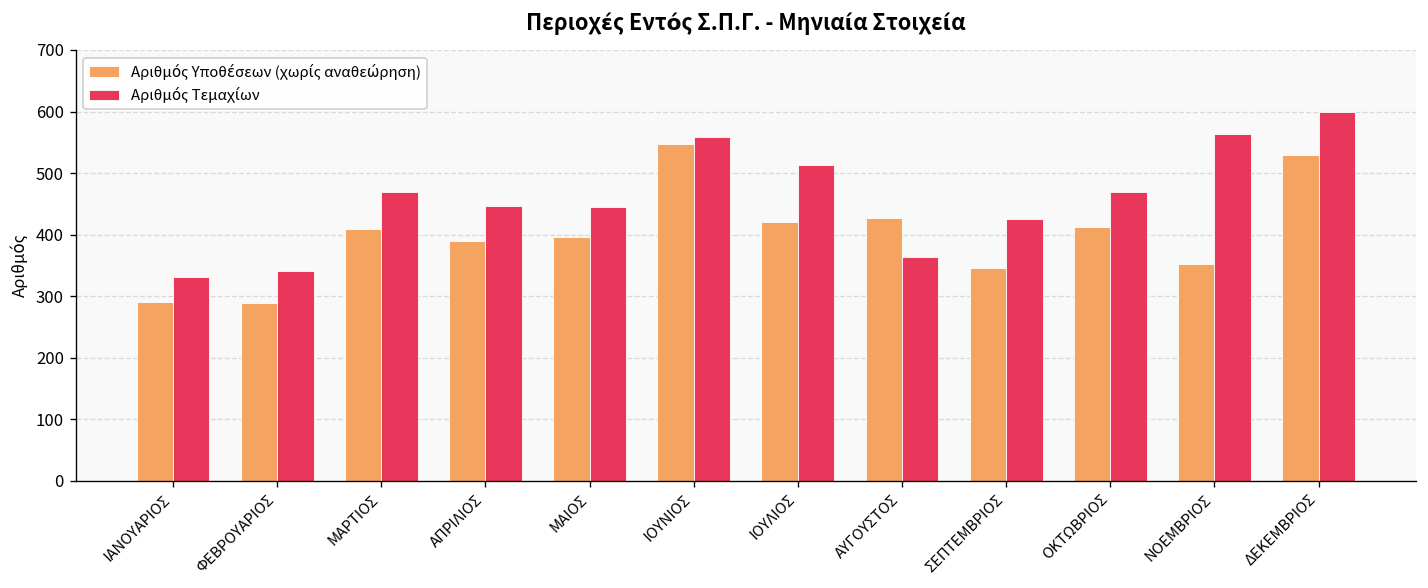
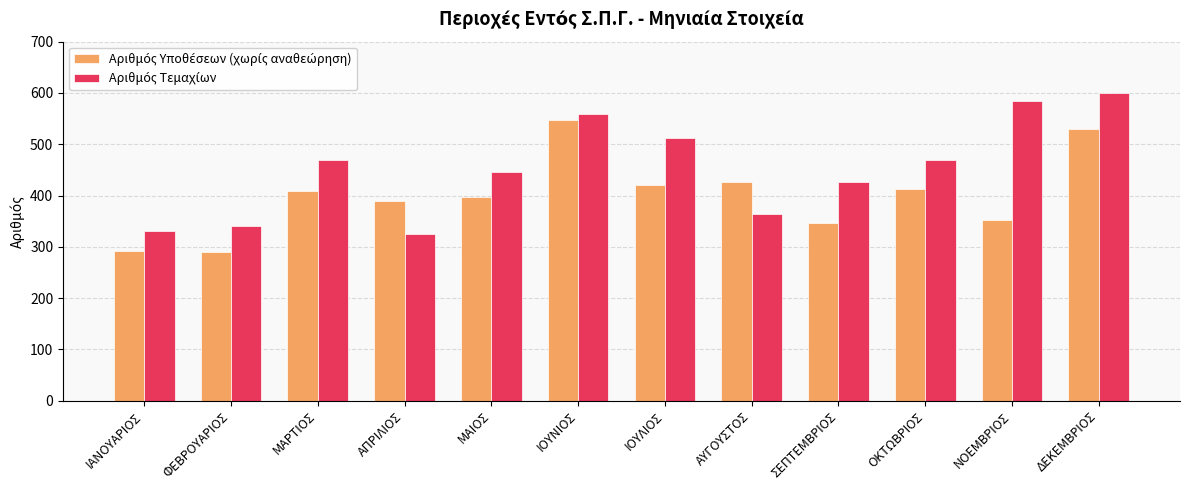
  {
    "Αριθμός Υποθέσεων (χωρίς αναθεώρηση)": {
      "ΙΑΝΟΥΑΡΙΟΣ": 290,
      "ΦΕΒΡΟΥΑΡΙΟΣ": 290,
      "ΜΑΡΤΙΟΣ": 410,
      "ΑΠΡΙΛΙΟΣ": 390,
      "ΜΑΙΟΣ": 400,
      "ΙΟΥΝΙΟΣ": 550,
      "ΙΟΥΛΙΟΣ": 420,
      "ΑΥΓΟΥΣΤΟΣ": 430,
      "ΣΕΠΤΕΜΒΡΙΟΣ": 350,
      "ΟΚΤΩΒΡΙΟΣ": 410,
      "ΝΟΕΜΒΡΙΟΣ": 350,
      "ΔΕΚΕΜΒΡΙΟΣ": 530
    },
    "Αριθμός Τεμαχίων": {
      "ΙΑΝΟΥΑΡΙΟΣ": 330,
      "ΦΕΒΡΟΥΑΡΙΟΣ": 340,
      "ΜΑΡΤΙΟΣ": 470,
-     "ΑΠΡΙΛΙΟΣ": 450,
+     "ΑΠΡΙΛΙΟΣ": 330,
      "ΜΑΙΟΣ": 450,
      "ΙΟΥΝΙΟΣ": 560,
      "ΙΟΥΛΙΟΣ": 510,
      "ΑΥΓΟΥΣΤΟΣ": 360,
      "ΣΕΠΤΕΜΒΡΙΟΣ": 430,
      "ΟΚΤΩΒΡΙΟΣ": 470,
-     "ΝΟΕΜΒΡΙΟΣ": 560,
+     "ΝΟΕΜΒΡΙΟΣ": 590,
      "ΔΕΚΕΜΒΡΙΟΣ": 600
    }
  }
